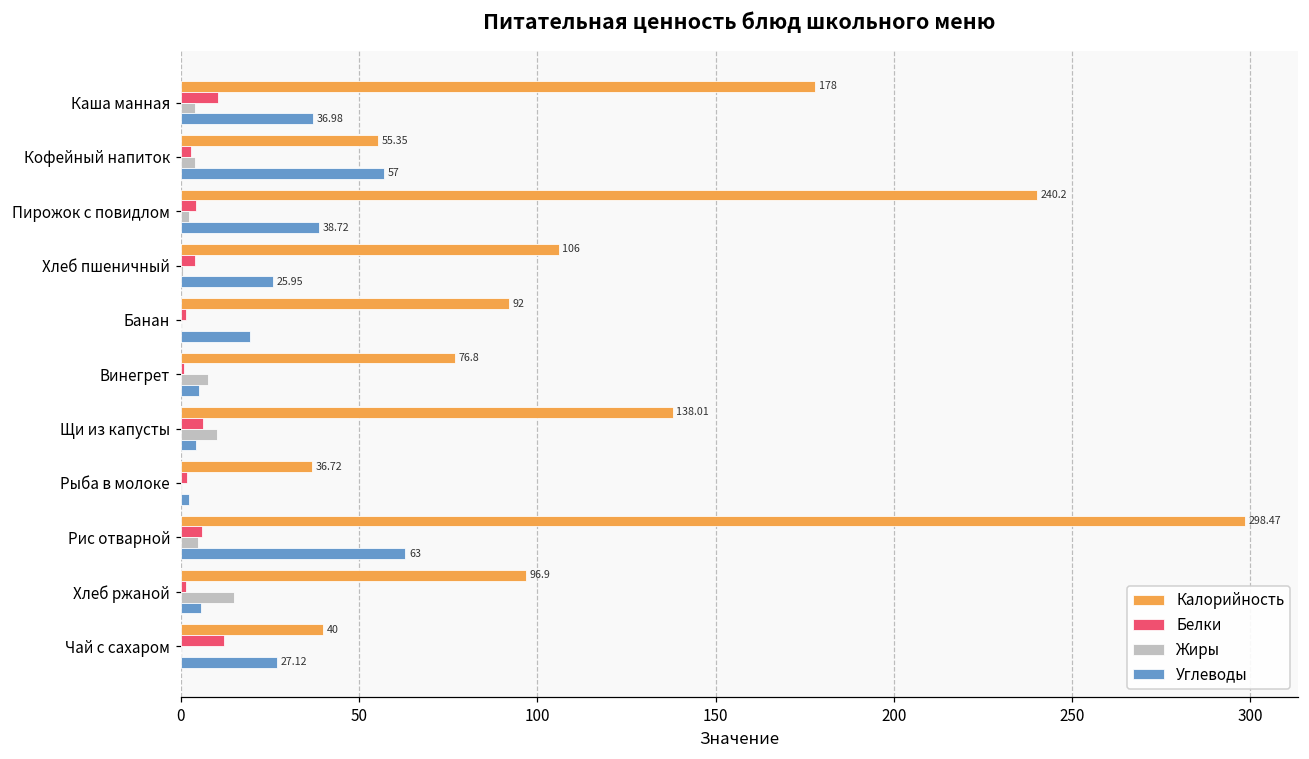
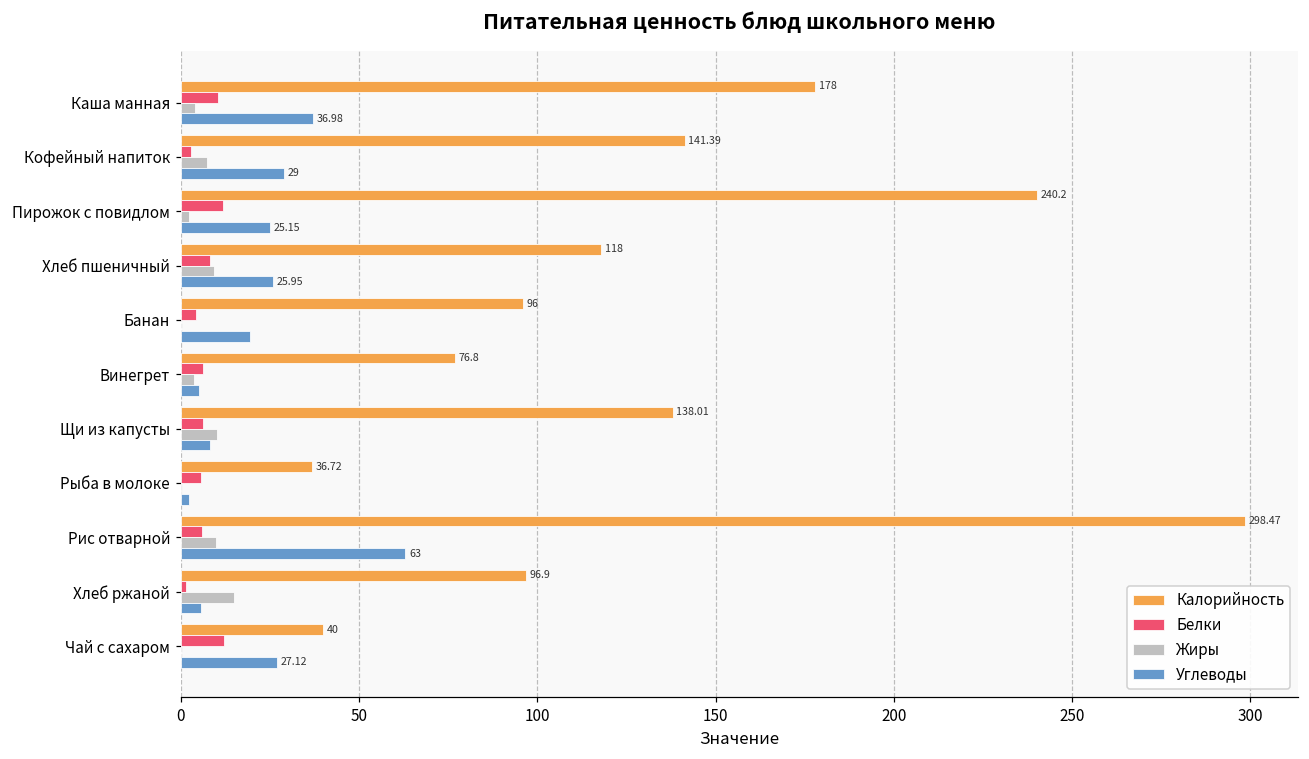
  {
    "Калорийность": {
      "Каша манная": 178,
-     "Кофейный напиток": 55.35,
+     "Кофейный напиток": 141.39,
      "Пирожок с повидлом": 240.2,
-     "Хлеб пшеничный": 106,
-     "Банан": 92,
+     "Хлеб пшеничный": 118,
+     "Банан": 96,
      "Винегрет": 76.8,
      "Щи из капусты": 138.01,
      "Рыба в молоке": 36.72,
      "Рис отварной": 298.47,
      "Хлеб ржаной": 96.9,
      "Чай с сахаром": 40
    },
    "Белки": {
      "Каша манная": 10,
      "Кофейный напиток": 3,
-     "Пирожок с повидлом": 4,
-     "Хлеб пшеничный": 4,
-     "Банан": 2,
-     "Винегрет": 1,
+     "Пирожок с повидлом": 12,
+     "Хлеб пшеничный": 8,
+     "Банан": 4,
+     "Винегрет": 6,
      "Щи из капусты": 6,
-     "Рыба в молоке": 2,
+     "Рыба в молоке": 6,
      "Рис отварной": 6,
      "Хлеб ржаной": 2,
      "Чай с сахаром": 12
    },
    "Жиры": {
      "Каша манная": 4,
-     "Кофейный напиток": 4,
+     "Кофейный напиток": 7,
      "Пирожок с повидлом": 2,
-     "Хлеб пшеничный": 1,
+     "Хлеб пшеничный": 9,
      "Банан": 0,
-     "Винегрет": 8,
+     "Винегрет": 4,
      "Щи из капусты": 10,
-     "Рис отварной": 5,
+     "Рис отварной": 10,
      "Хлеб ржаной": 15
    },
    "Углеводы": {
      "Каша манная": 36.98,
-     "Кофейный напиток": 57,
-     "Пирожок с повидлом": 38.72,
+     "Кофейный напиток": 29,
+     "Пирожок с повидлом": 25.15,
      "Хлеб пшеничный": 25.95,
-     "Щи из капусты": 4,
+     "Щи из капусты": 8,
      "Рис отварной": 63,
      "Чай с сахаром": 27.12
    }
  }
